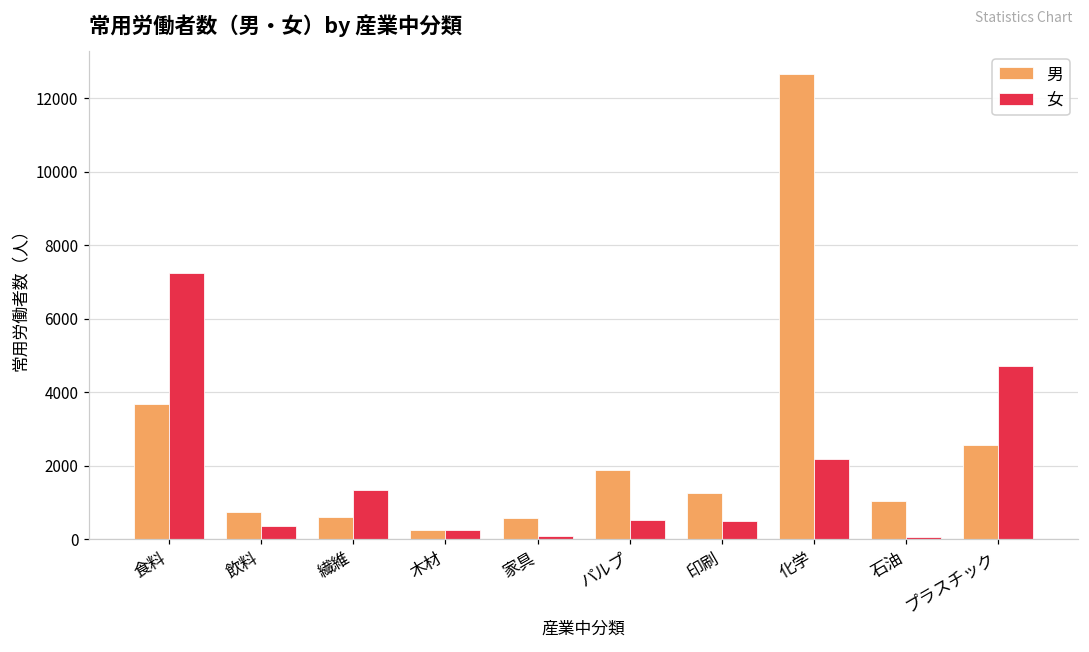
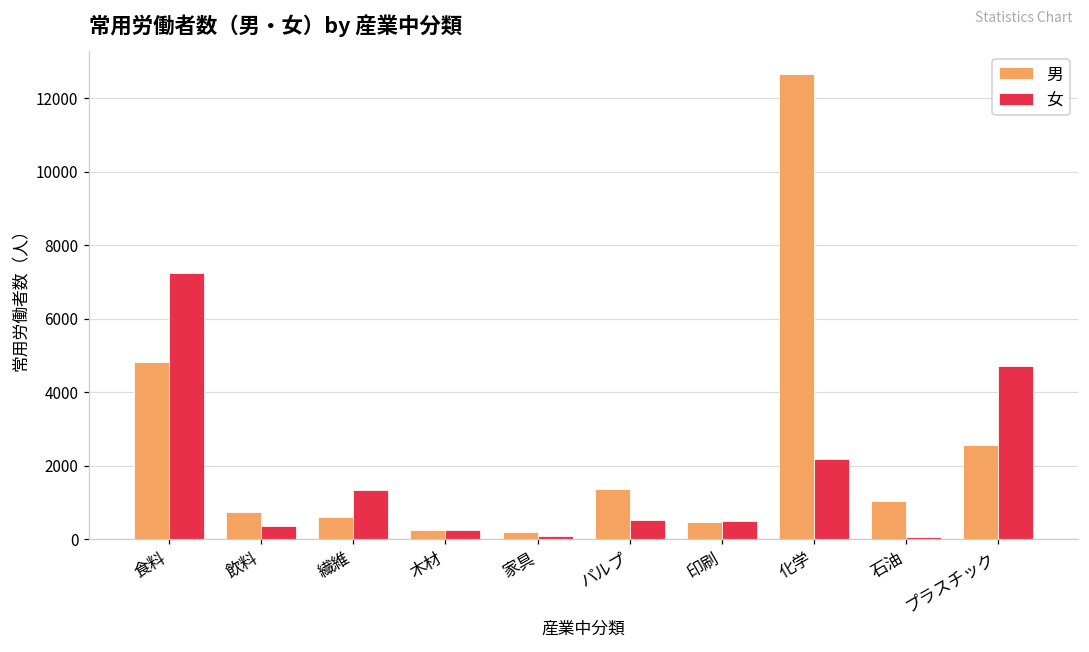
  {
    "男": {
-     "食料": 3700,
+     "食料": 4800,
      "飲料": 700,
      "繊維": 600,
      "木材": 300,
-     "家具": 600,
-     "パルプ": 1900,
-     "印刷": 1200,
+     "家具": 200,
+     "パルプ": 1400,
+     "印刷": 500,
      "化学": 12700,
      "石油": 1000,
      "プラスチック": 2500
    },
    "女": {
      "食料": 7200,
      "飲料": 300,
      "繊維": 1300,
      "木材": 300,
      "家具": 100,
      "パルプ": 500,
      "印刷": 500,
      "化学": 2200,
      "プラスチック": 4700
    }
  }
